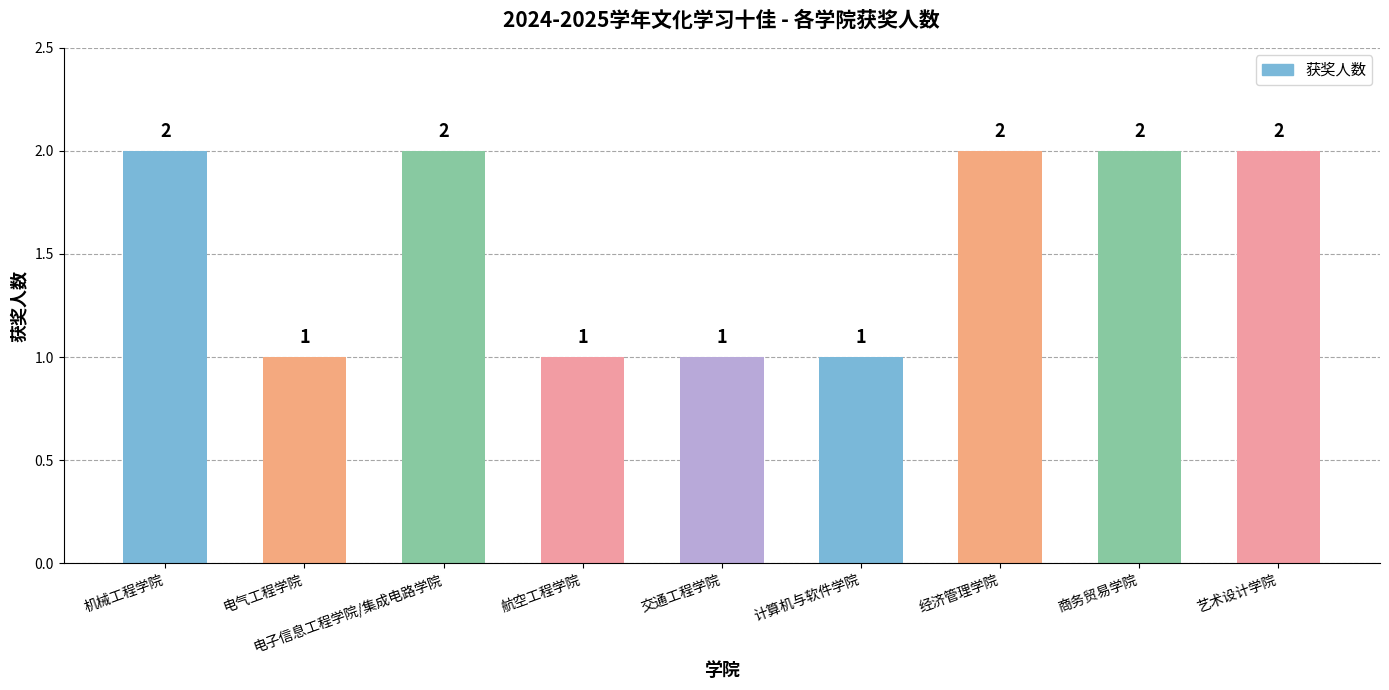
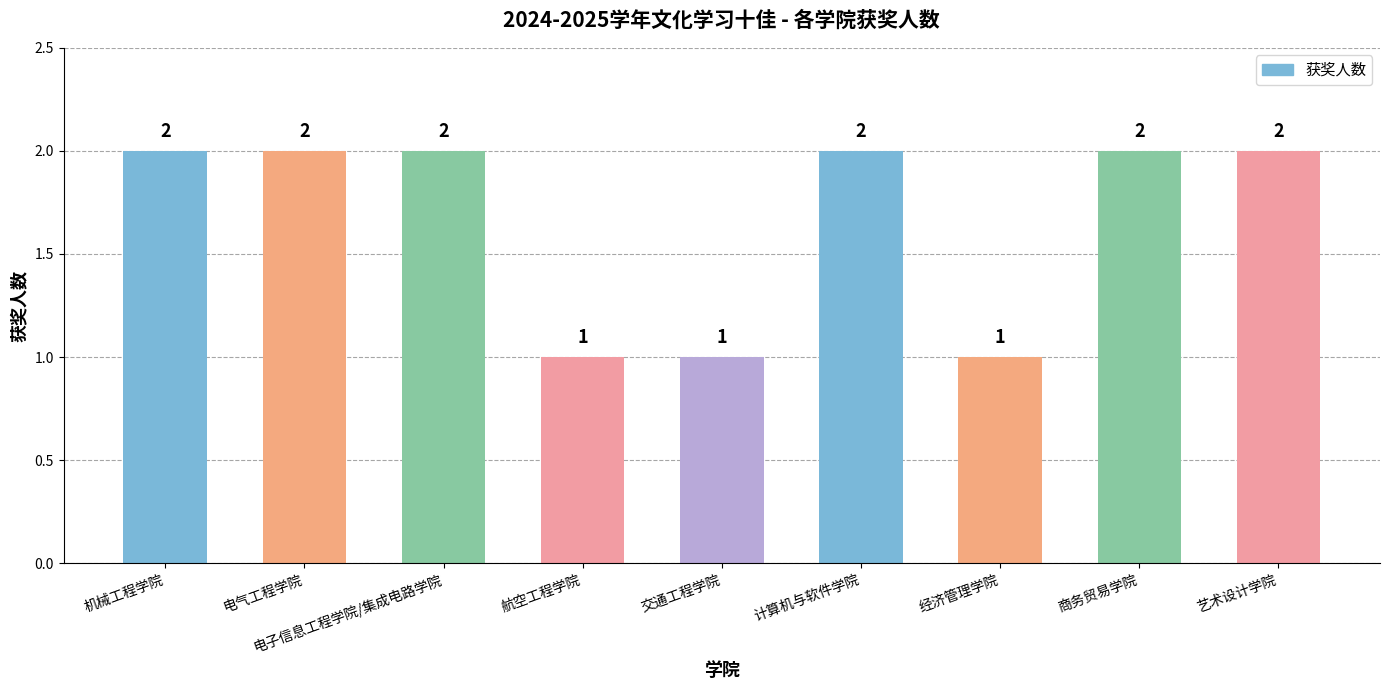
  {
    "机械工程学院": 2,
-   "电气工程学院": 1,
+   "电气工程学院": 2,
    "电子信息工程学院/集成电路学院": 2,
    "航空工程学院": 1,
    "交通工程学院": 1,
-   "计算机与软件学院": 1,
-   "经济管理学院": 2,
+   "计算机与软件学院": 2,
+   "经济管理学院": 1,
    "商务贸易学院": 2,
    "艺术设计学院": 2
  }
